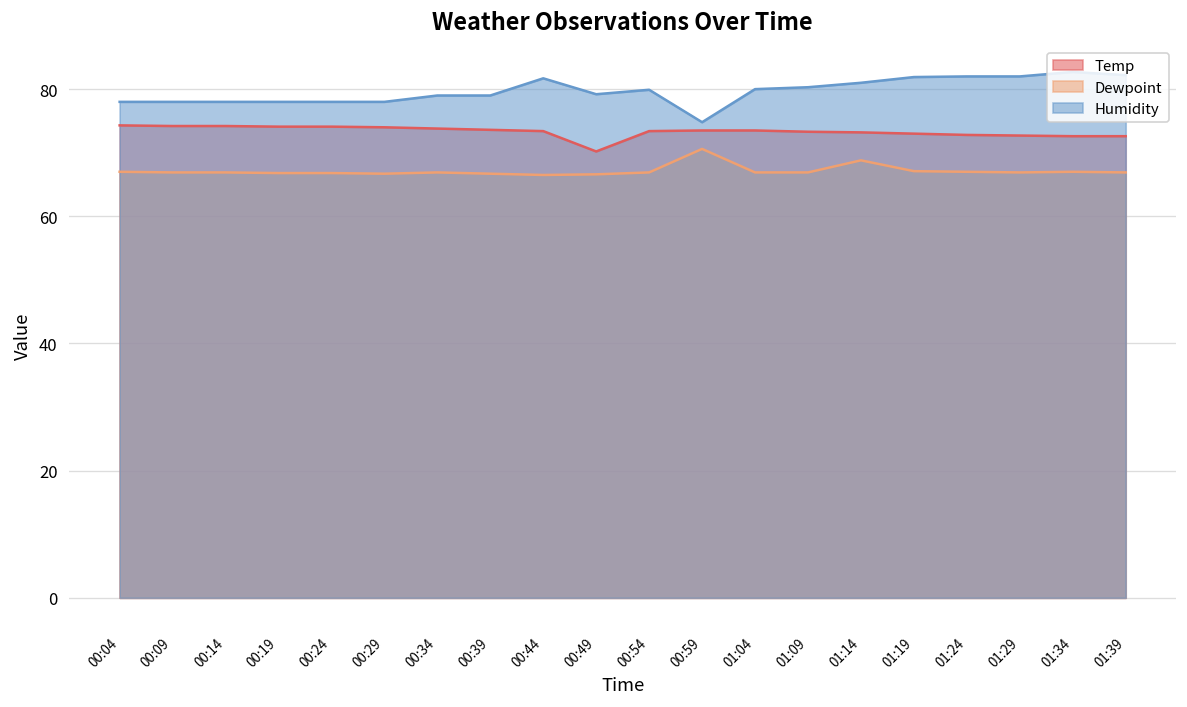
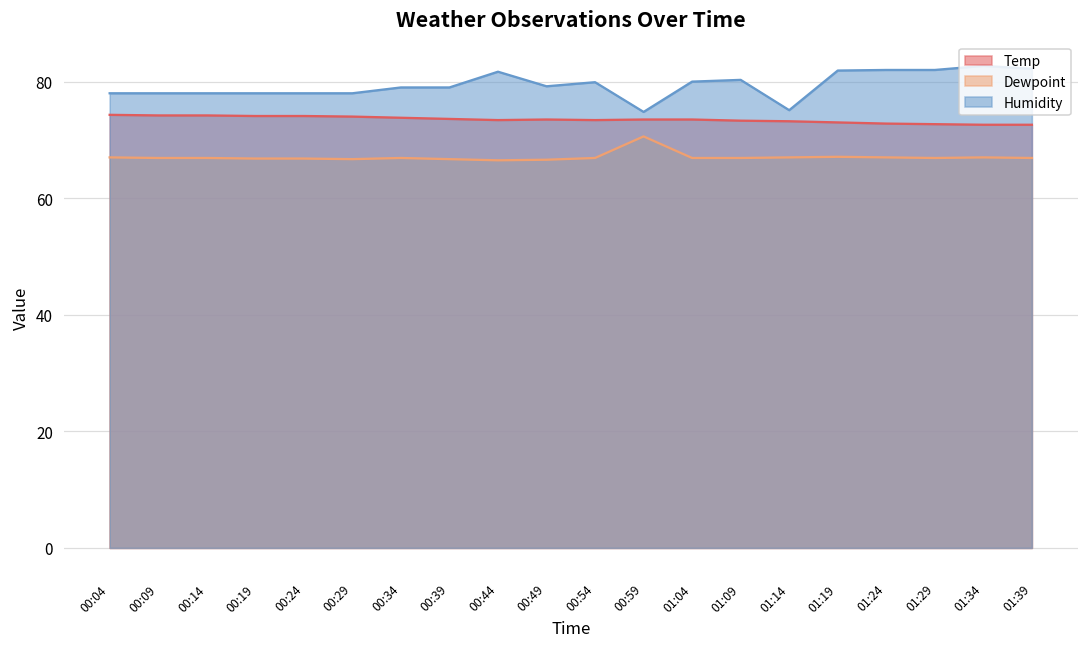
  {
    "Temp": {
      "00:04": 74,
      "00:09": 74,
      "00:14": 74,
      "00:19": 74,
      "00:24": 74,
      "00:29": 74,
      "00:34": 74,
      "00:39": 74,
      "00:44": 73,
-     "00:49": 70,
+     "00:49": 74,
      "00:54": 73,
      "00:59": 74,
      "01:04": 74,
      "01:09": 73,
      "01:14": 73,
      "01:19": 73,
      "01:24": 73,
      "01:29": 73,
      "01:34": 73,
      "01:39": 73
    },
    "Dewpoint": {
      "00:04": 67,
      "00:09": 67,
      "00:14": 67,
      "00:19": 67,
      "00:24": 67,
      "00:29": 67,
      "00:34": 67,
      "00:39": 67,
      "00:44": 67,
      "00:49": 67,
      "00:54": 67,
      "00:59": 71,
      "01:04": 67,
      "01:09": 67,
-     "01:14": 69,
+     "01:14": 67,
      "01:19": 67,
      "01:24": 67,
      "01:29": 67,
      "01:34": 67,
      "01:39": 67
    },
    "Humidity": {
      "00:04": 78,
      "00:09": 78,
      "00:14": 78,
      "00:19": 78,
      "00:24": 78,
      "00:29": 78,
      "00:34": 79,
      "00:39": 79,
      "00:44": 82,
      "00:49": 79,
      "00:54": 80,
      "00:59": 75,
      "01:04": 80,
      "01:09": 80,
-     "01:14": 81,
+     "01:14": 75,
      "01:19": 82,
      "01:24": 82,
      "01:29": 82
    }
  }
